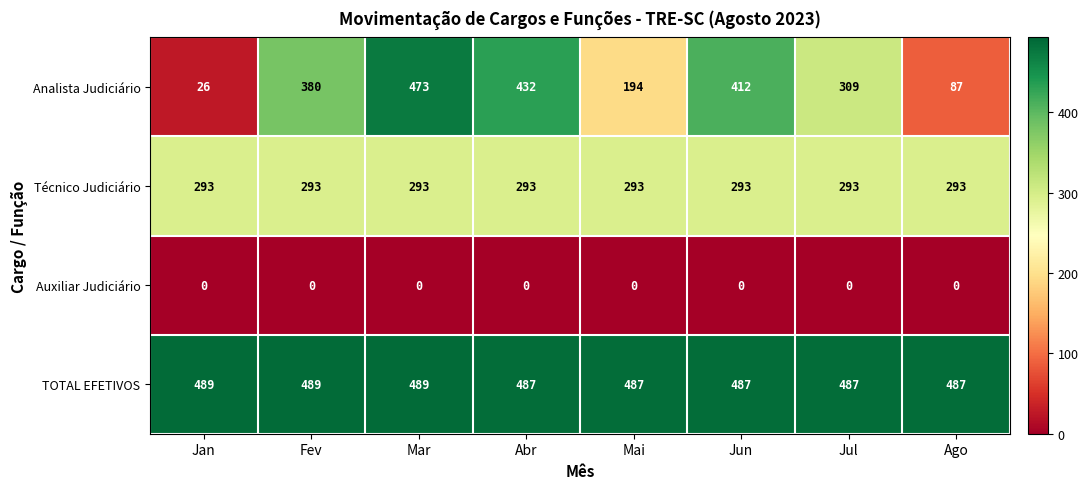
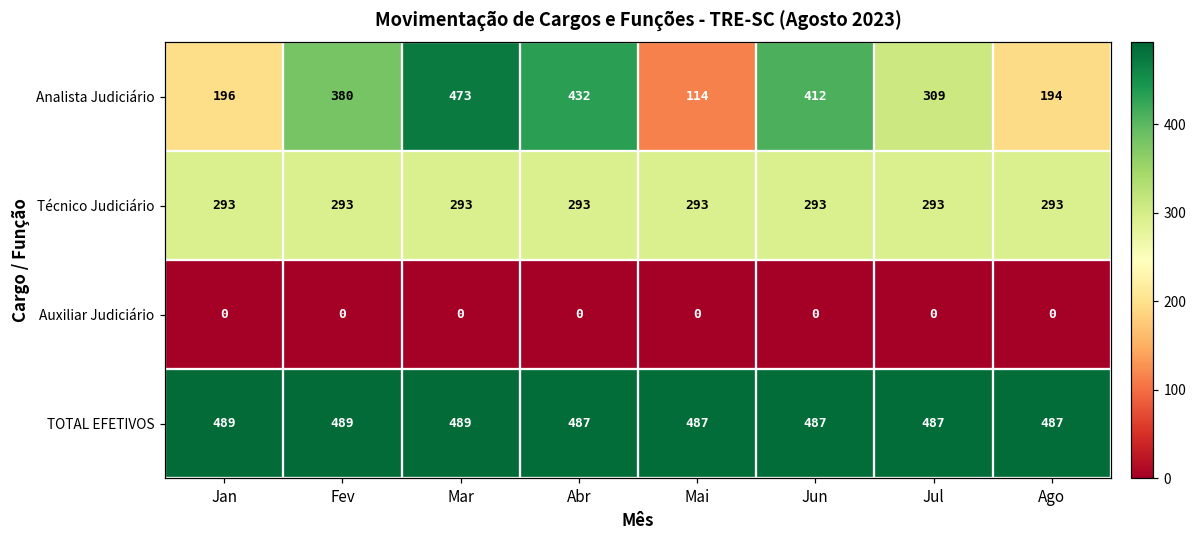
  {
    "Analista Judiciário": {
-     "Jan": 26,
+     "Jan": 196,
      "Fev": 380,
      "Mar": 473,
      "Abr": 432,
-     "Mai": 194,
+     "Mai": 114,
      "Jun": 412,
      "Jul": 309,
-     "Ago": 87
+     "Ago": 194
    },
    "Técnico Judiciário": {
      "Jan": 293,
      "Fev": 293,
      "Mar": 293,
      "Abr": 293,
      "Mai": 293,
      "Jun": 293,
      "Jul": 293,
      "Ago": 293
    },
    "Auxiliar Judiciário": {
      "Jan": 0,
      "Fev": 0,
      "Mar": 0,
      "Abr": 0,
      "Mai": 0,
      "Jun": 0,
      "Jul": 0,
      "Ago": 0
    },
    "TOTAL EFETIVOS": {
      "Jan": 489,
      "Fev": 489,
      "Mar": 489,
      "Abr": 487,
      "Mai": 487,
      "Jun": 487,
      "Jul": 487,
      "Ago": 487
    }
  }
